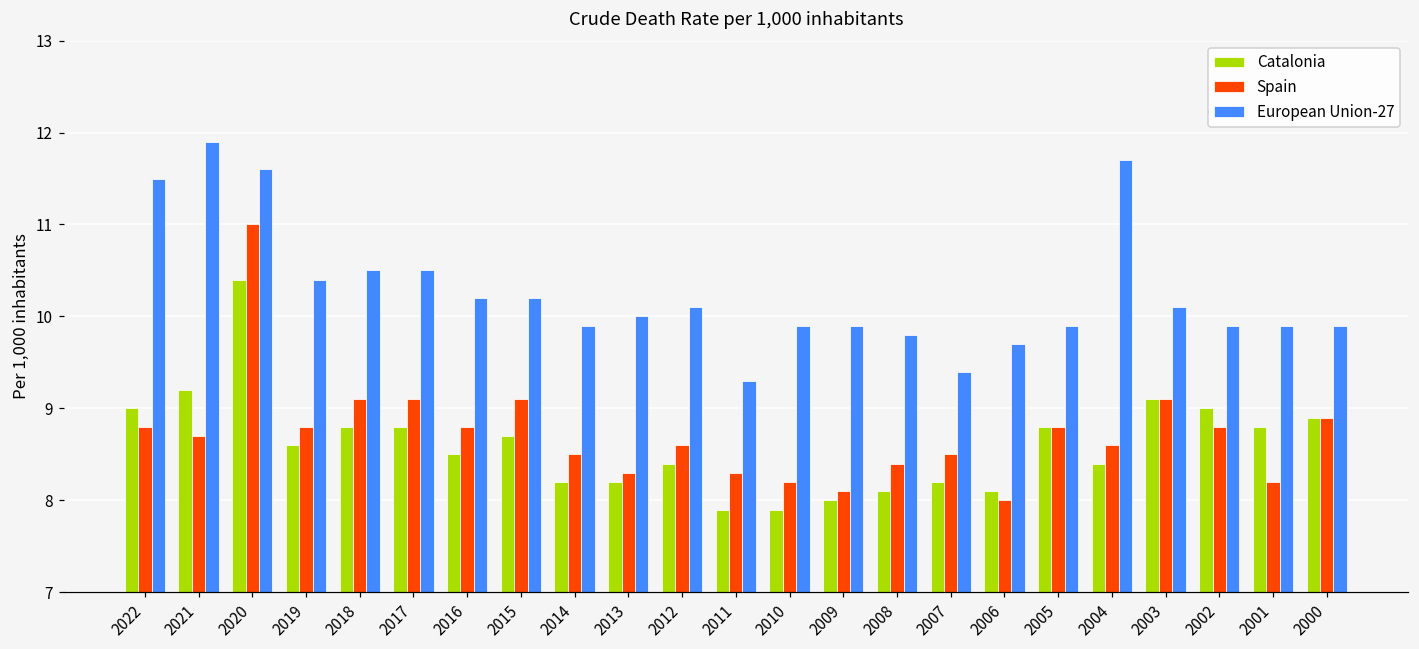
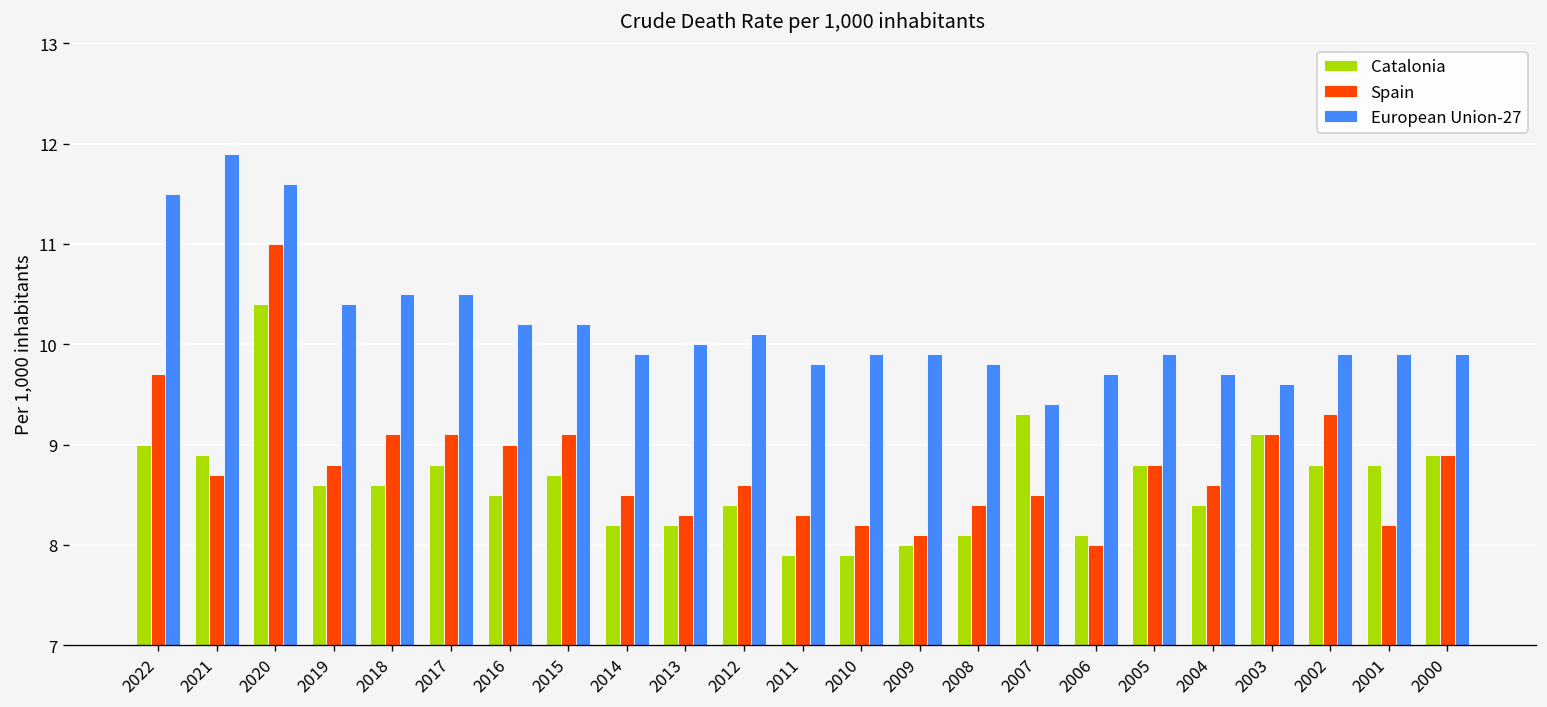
  {
    "Catalonia": {
      "2022": 9.0,
-     "2021": 9.2,
+     "2021": 8.9,
      "2020": 10.4,
      "2019": 8.6,
-     "2018": 8.8,
+     "2018": 8.6,
      "2017": 8.8,
      "2016": 8.5,
      "2015": 8.7,
      "2014": 8.2,
      "2013": 8.2,
      "2012": 8.4,
      "2011": 7.9,
      "2010": 7.9,
      "2009": 8.0,
      "2008": 8.1,
-     "2007": 8.2,
+     "2007": 9.3,
      "2006": 8.1,
      "2005": 8.8,
      "2004": 8.4,
      "2003": 9.1,
-     "2002": 9.0,
+     "2002": 8.8,
      "2001": 8.8,
      "2000": 8.9
    },
    "Spain": {
-     "2022": 8.8,
+     "2022": 9.7,
      "2021": 8.7,
      "2020": 11.0,
      "2019": 8.8,
      "2018": 9.1,
      "2017": 9.1,
-     "2016": 8.8,
+     "2016": 9.0,
      "2015": 9.1,
      "2014": 8.5,
      "2013": 8.3,
      "2012": 8.6,
      "2011": 8.3,
      "2010": 8.2,
      "2009": 8.1,
      "2008": 8.4,
      "2007": 8.5,
      "2006": 8.0,
      "2005": 8.8,
      "2004": 8.6,
      "2003": 9.1,
-     "2002": 8.8,
+     "2002": 9.3,
      "2001": 8.2,
      "2000": 8.9
    },
    "European Union-27": {
      "2022": 11.5,
      "2021": 11.9,
      "2020": 11.6,
      "2019": 10.4,
      "2018": 10.5,
      "2017": 10.5,
      "2016": 10.2,
      "2015": 10.2,
      "2014": 9.9,
      "2013": 10.0,
      "2012": 10.1,
-     "2011": 9.3,
+     "2011": 9.8,
      "2010": 9.9,
      "2009": 9.9,
      "2008": 9.8,
      "2007": 9.4,
      "2006": 9.7,
      "2005": 9.9,
-     "2004": 11.7,
-     "2003": 10.1,
+     "2004": 9.7,
+     "2003": 9.6,
      "2002": 9.9,
      "2001": 9.9,
      "2000": 9.9
    }
  }
